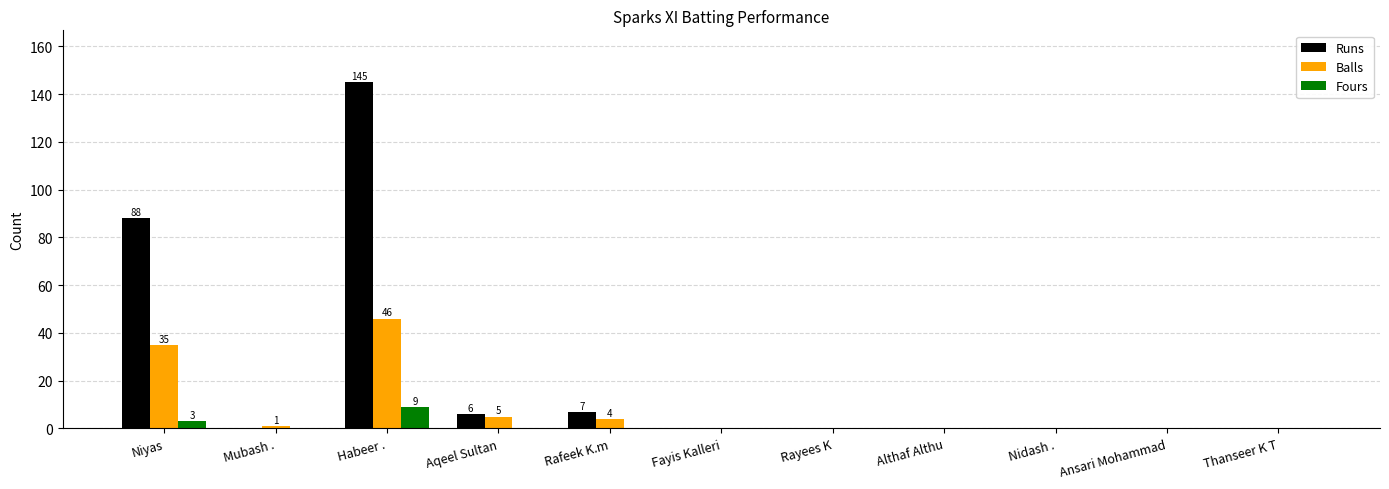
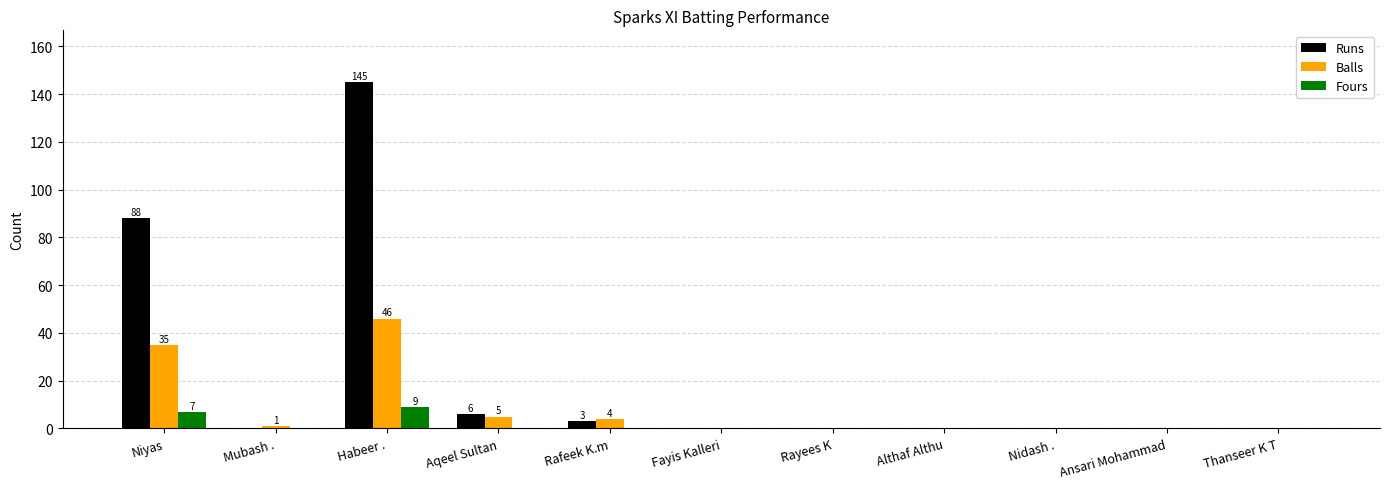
  {
    "Runs": {
      "Niyas": 88,
      "Habeer .": 145,
      "Aqeel Sultan": 6,
-     "Rafeek K.m": 7
+     "Rafeek K.m": 3
    },
    "Balls": {
      "Niyas": 35,
      "Mubash .": 1,
      "Habeer .": 46,
      "Aqeel Sultan": 5,
      "Rafeek K.m": 4
    },
    "Fours": {
-     "Niyas": 3,
+     "Niyas": 7,
      "Habeer .": 9
    }
  }
